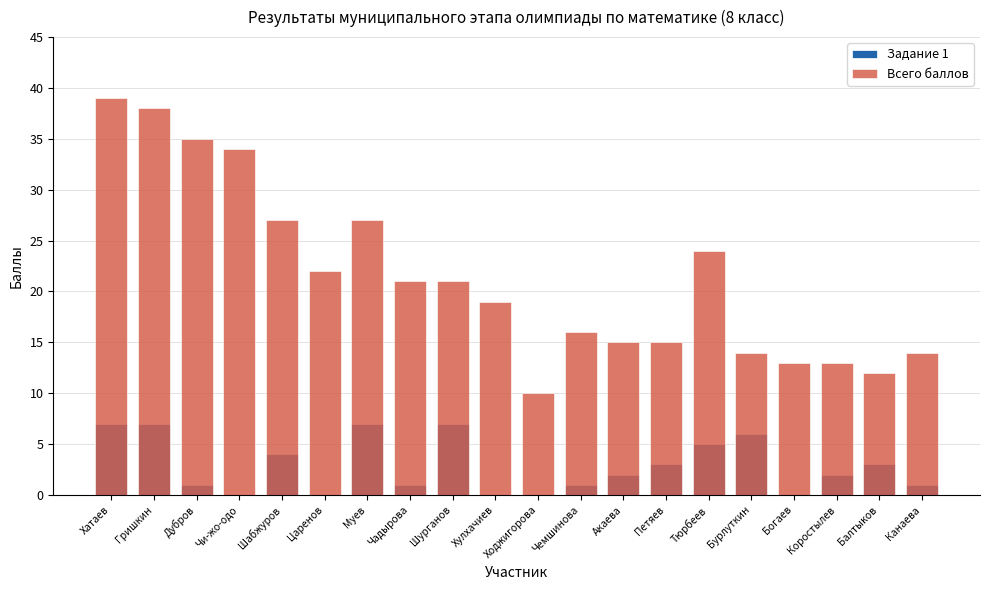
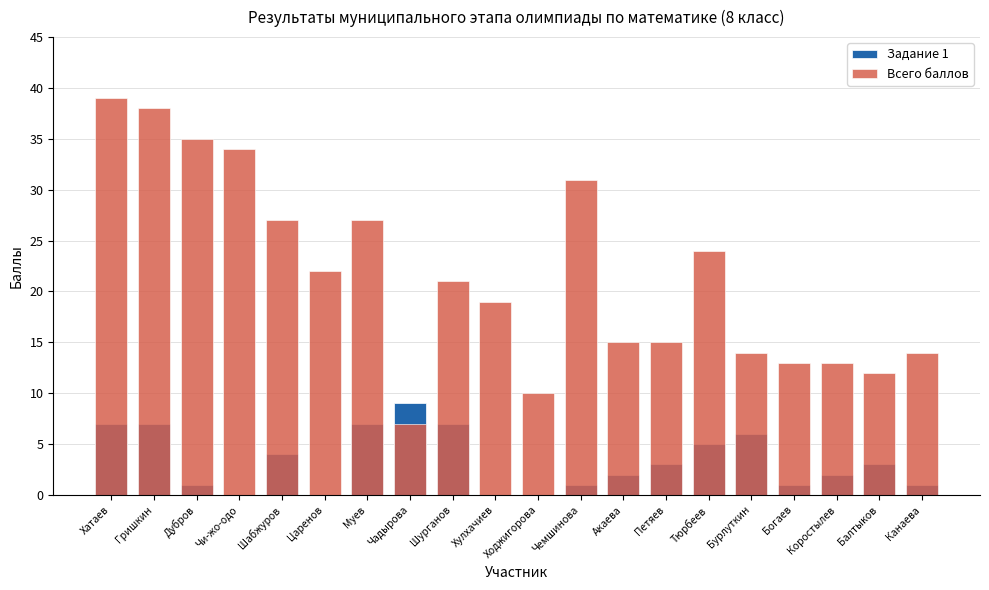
  {
    "Задание 1": {
      "Чи-жо-одо": 0,
      "Царенов": 0,
-     "Чадырова": 1,
+     "Чадырова": 9,
      "Хулхачиев": 0,
      "Ходжигорова": 0,
-     "Богаев": 0
+     "Богаев": 1
    },
    "Всего баллов": {
      "Хатаев": 39,
      "Гришкин": 38,
      "Дубров": 35,
      "Чи-жо-одо": 34,
      "Шабжуров": 27,
      "Царенов": 22,
      "Муев": 27,
-     "Чадырова": 21,
+     "Чадырова": 7,
      "Шурганов": 21,
      "Хулхачиев": 19,
      "Ходжигорова": 10,
-     "Чемшинова": 16,
+     "Чемшинова": 31,
      "Акаева": 15,
      "Петяев": 15,
      "Тюрбеев": 24,
      "Бурлуткин": 14,
      "Богаев": 13,
      "Коростылев": 13,
      "Балтыков": 12,
      "Канаева": 14
    }
  }
